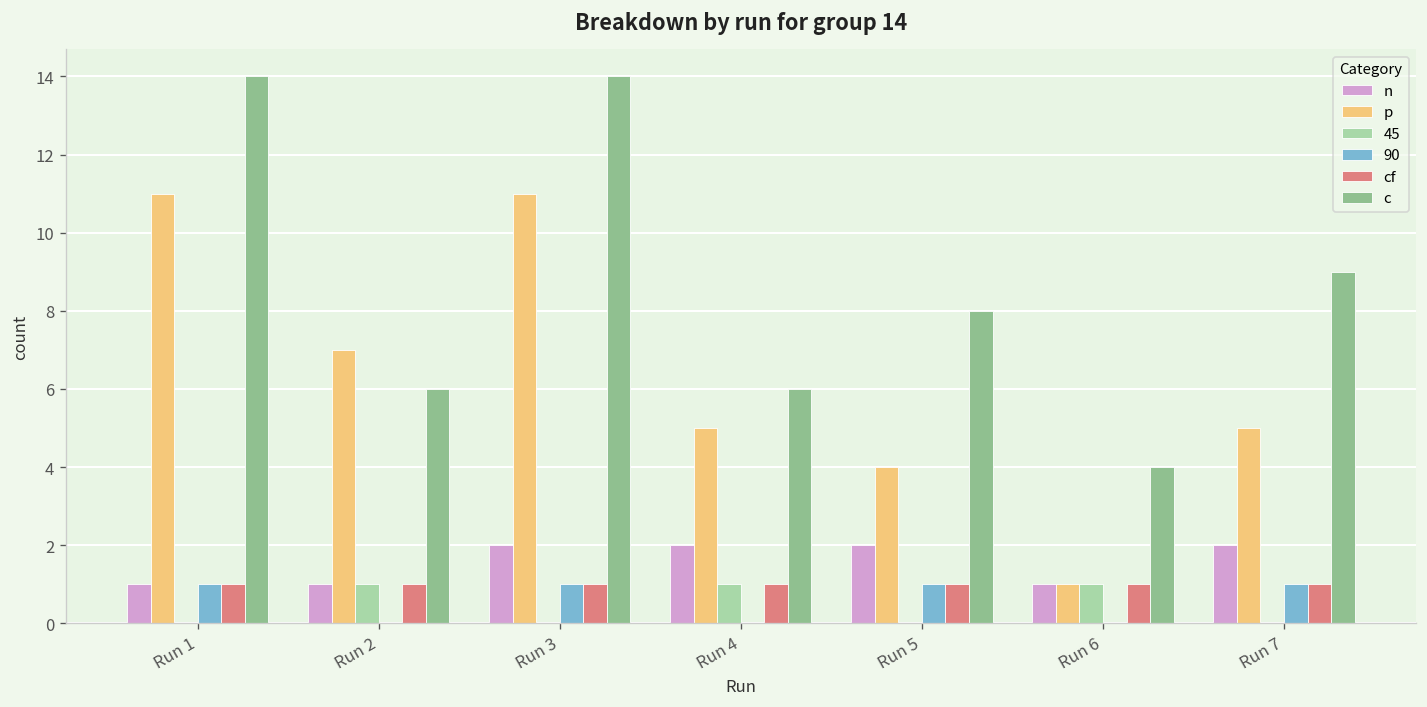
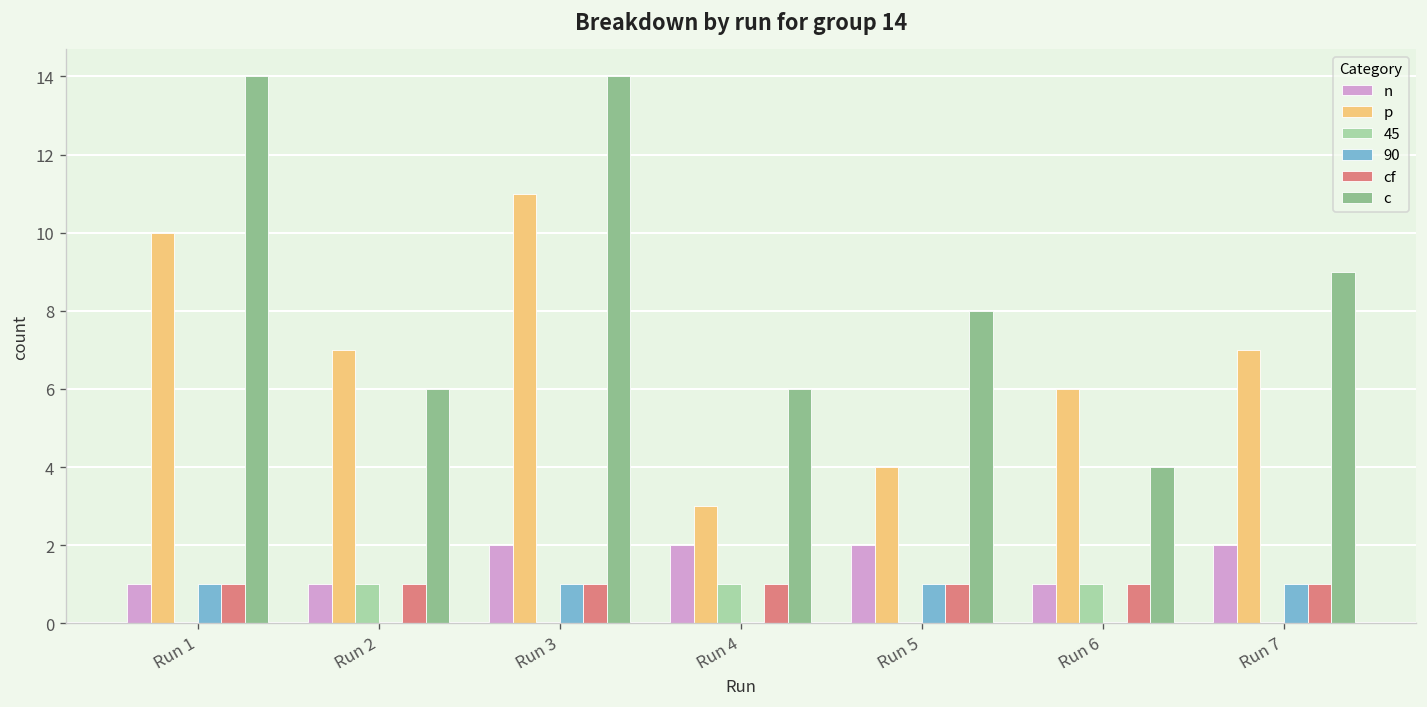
  {
    "n": {
      "Run 1": 1,
      "Run 2": 1,
      "Run 3": 2,
      "Run 4": 2,
      "Run 5": 2,
      "Run 6": 1,
      "Run 7": 2
    },
    "p": {
-     "Run 1": 11,
+     "Run 1": 10,
      "Run 2": 7,
      "Run 3": 11,
-     "Run 4": 5,
+     "Run 4": 3,
      "Run 5": 4,
-     "Run 6": 1,
-     "Run 7": 5
+     "Run 6": 6,
+     "Run 7": 7
    },
    "90": {
      "Run 1": 1,
      "Run 2": 0,
      "Run 3": 1,
      "Run 4": 0,
      "Run 5": 1,
      "Run 6": 0,
      "Run 7": 1
    },
    "cf": {
      "Run 1": 1,
      "Run 2": 1,
      "Run 3": 1,
      "Run 4": 1,
      "Run 5": 1,
      "Run 6": 1,
      "Run 7": 1
    }
  }
